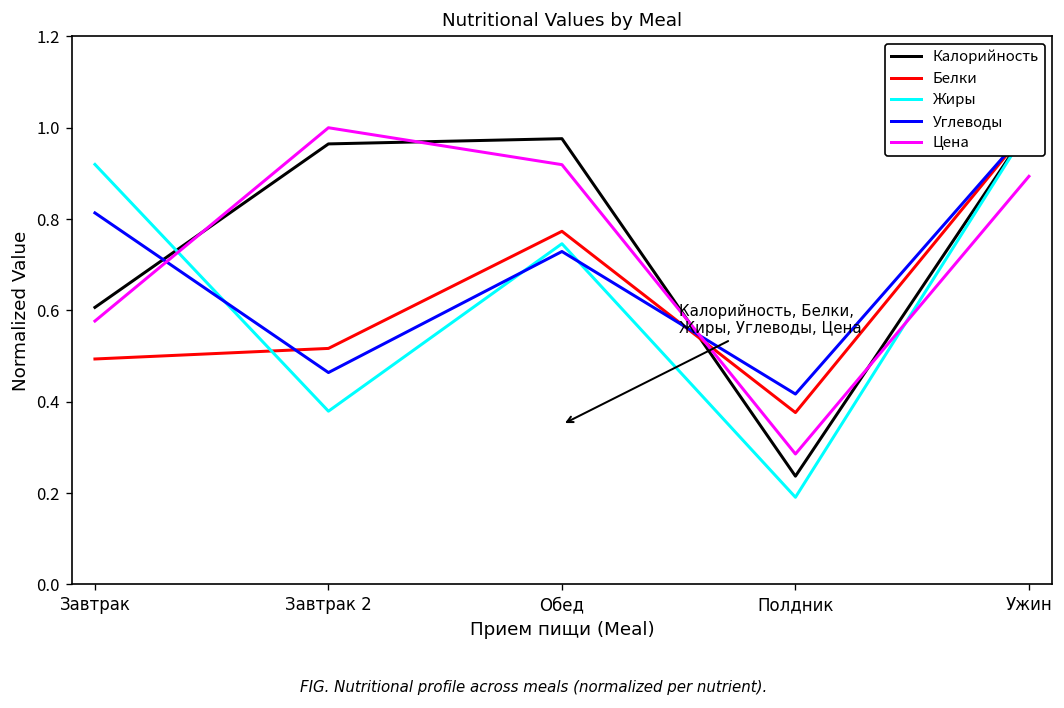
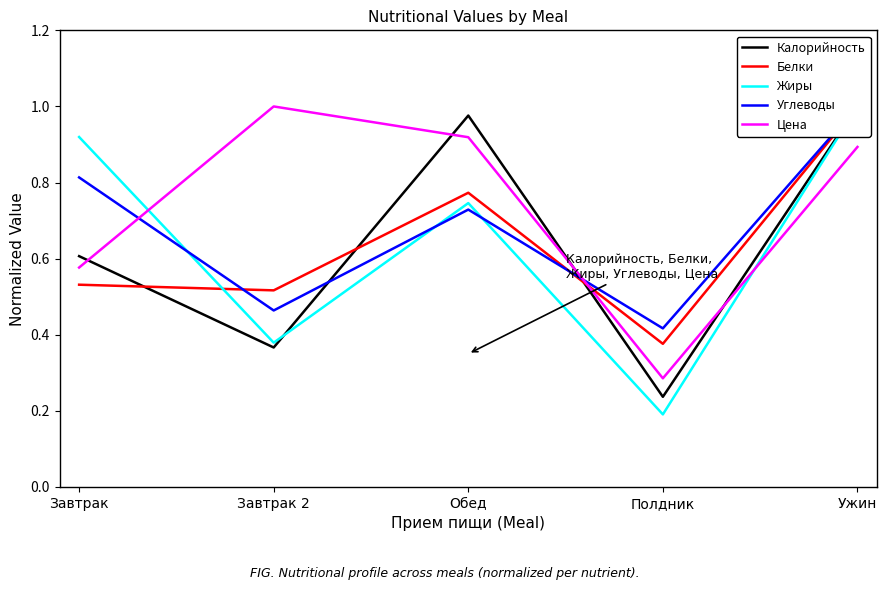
  {
    "Калорийность": {
      "Завтрак": 0.61,
-     "Завтрак 2": 0.96,
+     "Завтрак 2": 0.37,
      "Обед": 0.98,
      "Полдник": 0.24
    },
    "Белки": {
-     "Завтрак": 0.49,
+     "Завтрак": 0.53,
      "Завтрак 2": 0.52,
      "Обед": 0.77,
      "Полдник": 0.38
    },
    "Жиры": {
      "Завтрак": 0.92,
      "Завтрак 2": 0.38,
      "Обед": 0.75,
      "Полдник": 0.19
    },
    "Углеводы": {
      "Завтрак": 0.81,
      "Завтрак 2": 0.46,
      "Обед": 0.73,
      "Полдник": 0.42
    },
    "Цена": {
      "Завтрак": 0.58,
      "Завтрак 2": 1.00,
      "Обед": 0.92,
      "Полдник": 0.29,
      "Ужин": 0.89
    }
  }
